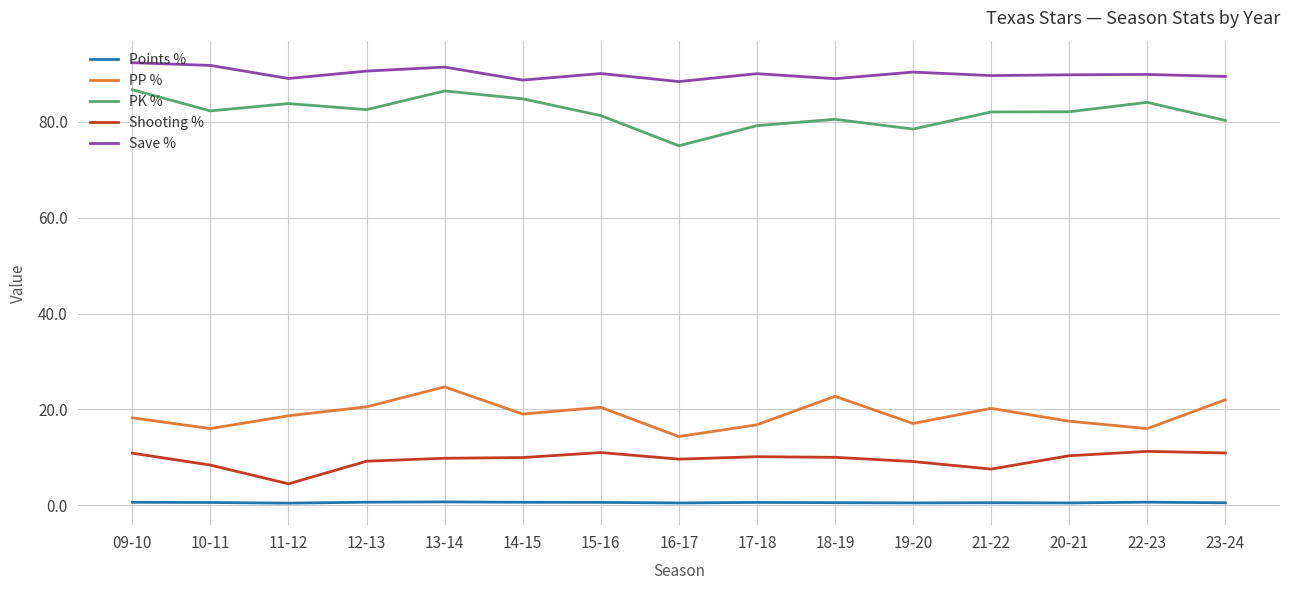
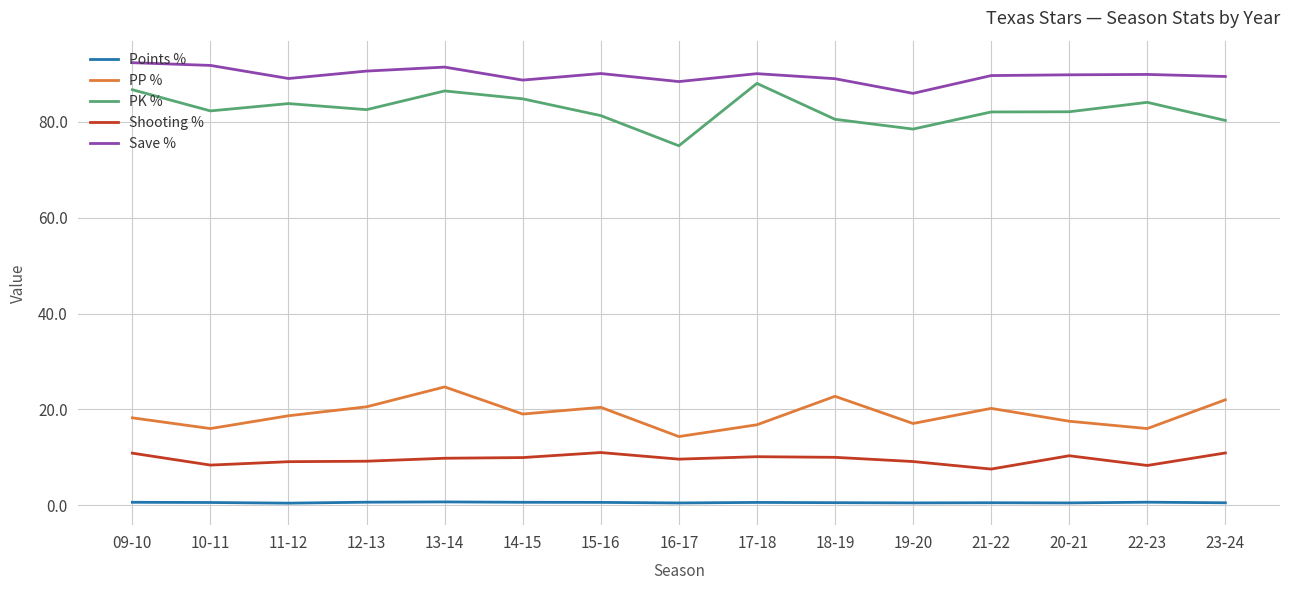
  {
    "Points %": {
      "09-10": 1,
      "10-11": 1,
      "11-12": 0,
      "12-13": 1,
      "13-14": 1,
      "14-15": 1,
      "15-16": 1,
      "16-17": 0,
      "17-18": 1,
      "18-19": 1,
      "19-20": 0,
      "21-22": 1,
      "20-21": 0,
      "22-23": 1,
      "23-24": 1
    },
    "PP %": {
      "09-10": 18,
      "10-11": 16,
      "11-12": 19,
      "12-13": 21,
      "13-14": 25,
      "14-15": 19,
      "15-16": 20,
      "16-17": 14,
      "17-18": 17,
      "18-19": 23,
      "19-20": 17,
      "21-22": 20,
      "20-21": 18,
      "22-23": 16,
      "23-24": 22
    },
    "PK %": {
      "09-10": 87,
      "10-11": 82,
      "11-12": 84,
      "12-13": 83,
      "13-14": 86,
      "14-15": 85,
      "15-16": 81,
      "16-17": 75,
-     "17-18": 79,
+     "17-18": 88,
      "18-19": 81,
      "19-20": 78,
      "21-22": 82,
      "20-21": 82,
      "22-23": 84,
      "23-24": 80
    },
    "Shooting %": {
      "09-10": 11,
      "10-11": 8,
-     "11-12": 4,
+     "11-12": 9,
      "12-13": 9,
      "13-14": 10,
      "14-15": 10,
      "15-16": 11,
      "16-17": 10,
      "17-18": 10,
      "18-19": 10,
      "19-20": 9,
      "21-22": 8,
      "20-21": 10,
-     "22-23": 11,
+     "22-23": 8,
      "23-24": 11
    },
    "Save %": {
      "09-10": 92,
      "10-11": 92,
      "11-12": 89,
      "12-13": 91,
      "13-14": 91,
      "14-15": 89,
      "15-16": 90,
      "16-17": 88,
      "17-18": 90,
      "18-19": 89,
-     "19-20": 90,
+     "19-20": 86,
      "21-22": 90,
      "20-21": 90,
      "22-23": 90,
      "23-24": 89
    }
  }
